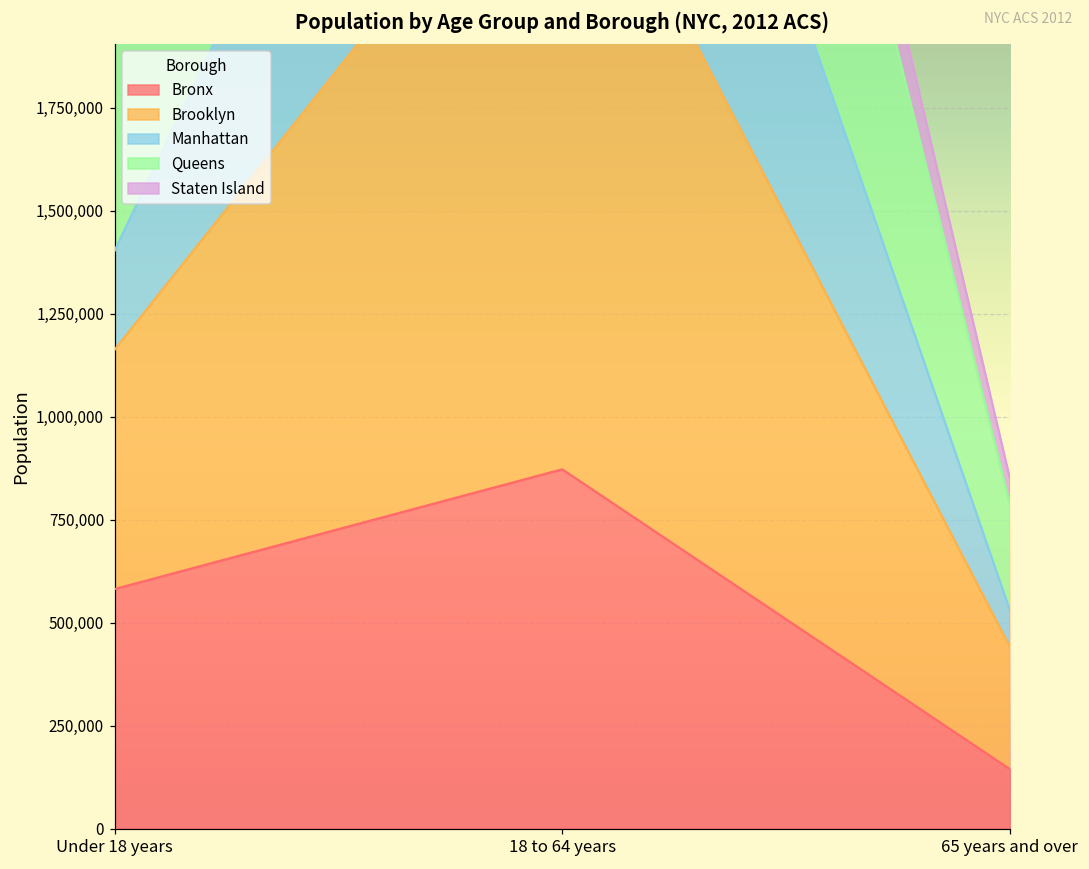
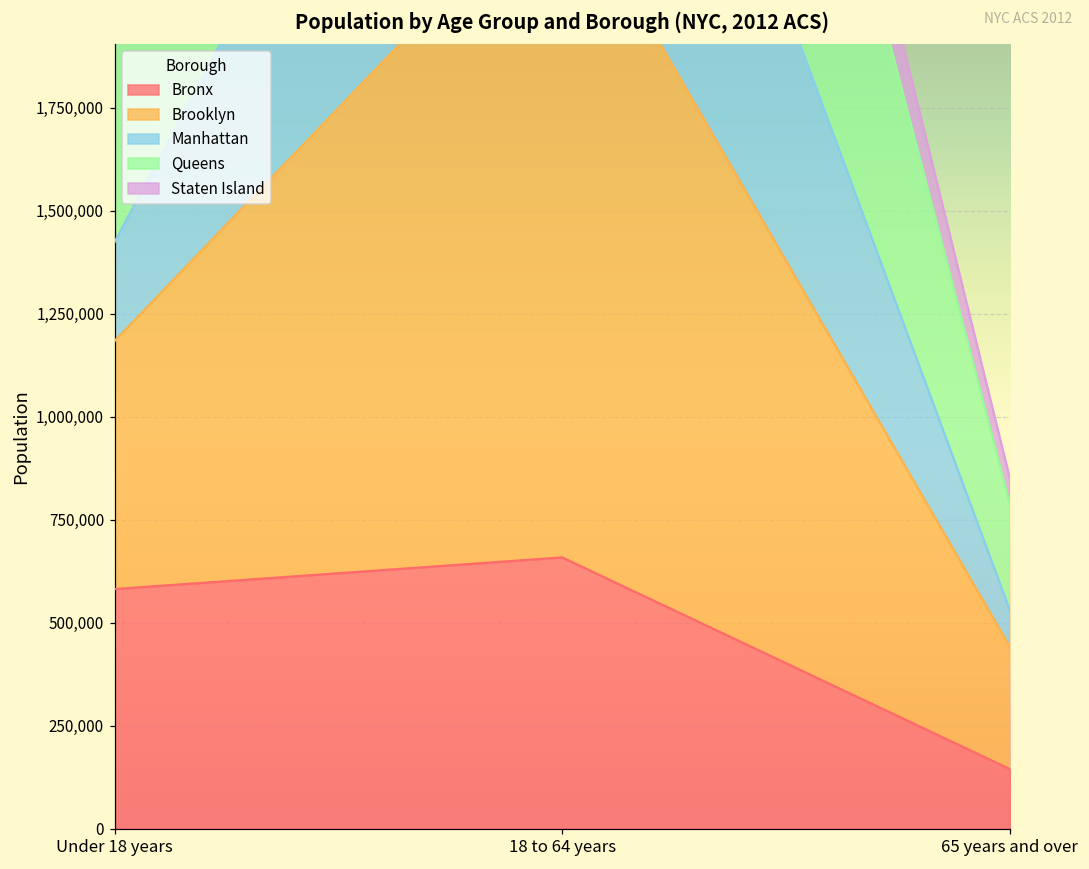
  {
    "Bronx": {
      "Under 18 years": "580,000",
-     "18 to 64 years": "870,000",
+     "18 to 64 years": "660,000",
      "65 years and over": "140,000"
    },
    "Brooklyn": {
-     "Under 18 years": "580,000",
+     "Under 18 years": "600,000",
      "65 years and over": "300,000"
    },
    "Manhattan": {
      "Under 18 years": "240,000",
      "65 years and over": "90,000"
    },
    "Queens": {
      "65 years and over": "260,000"
    },
    "Staten Island": {
      "65 years and over": "60,000"
    }
  }
